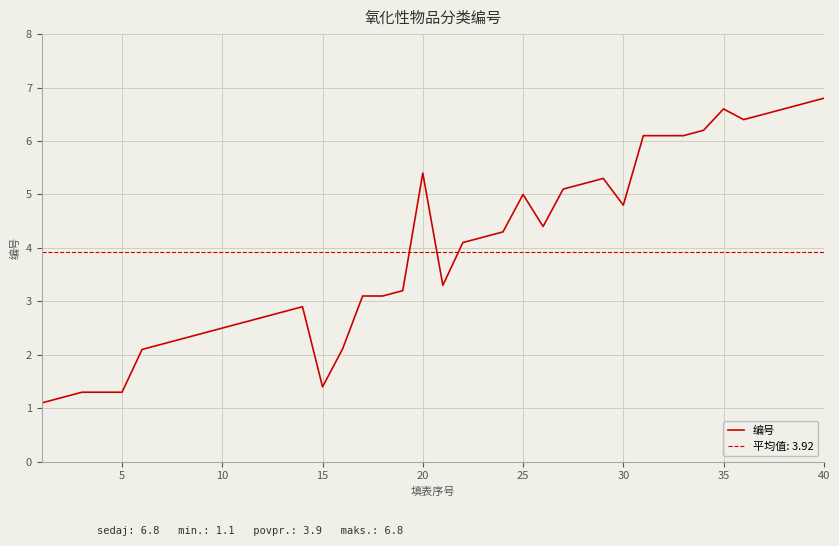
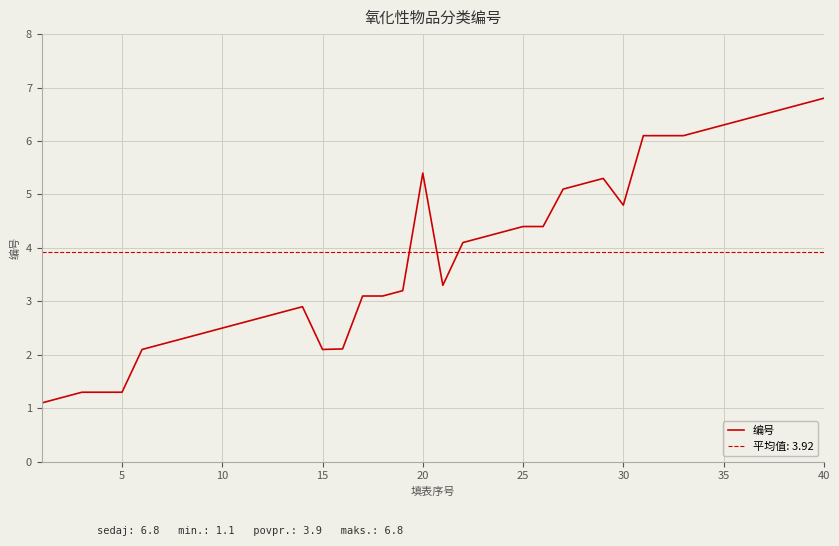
  {
    "5": 1.3,
    "10": 2.5,
-   "15": 1.4,
+   "15": 2.1,
    "20": 5.4,
-   "25": 5.0,
+   "25": 4.4,
    "30": 4.8,
-   "35": 6.6,
+   "35": 6.3,
    "40": 6.8
  }
